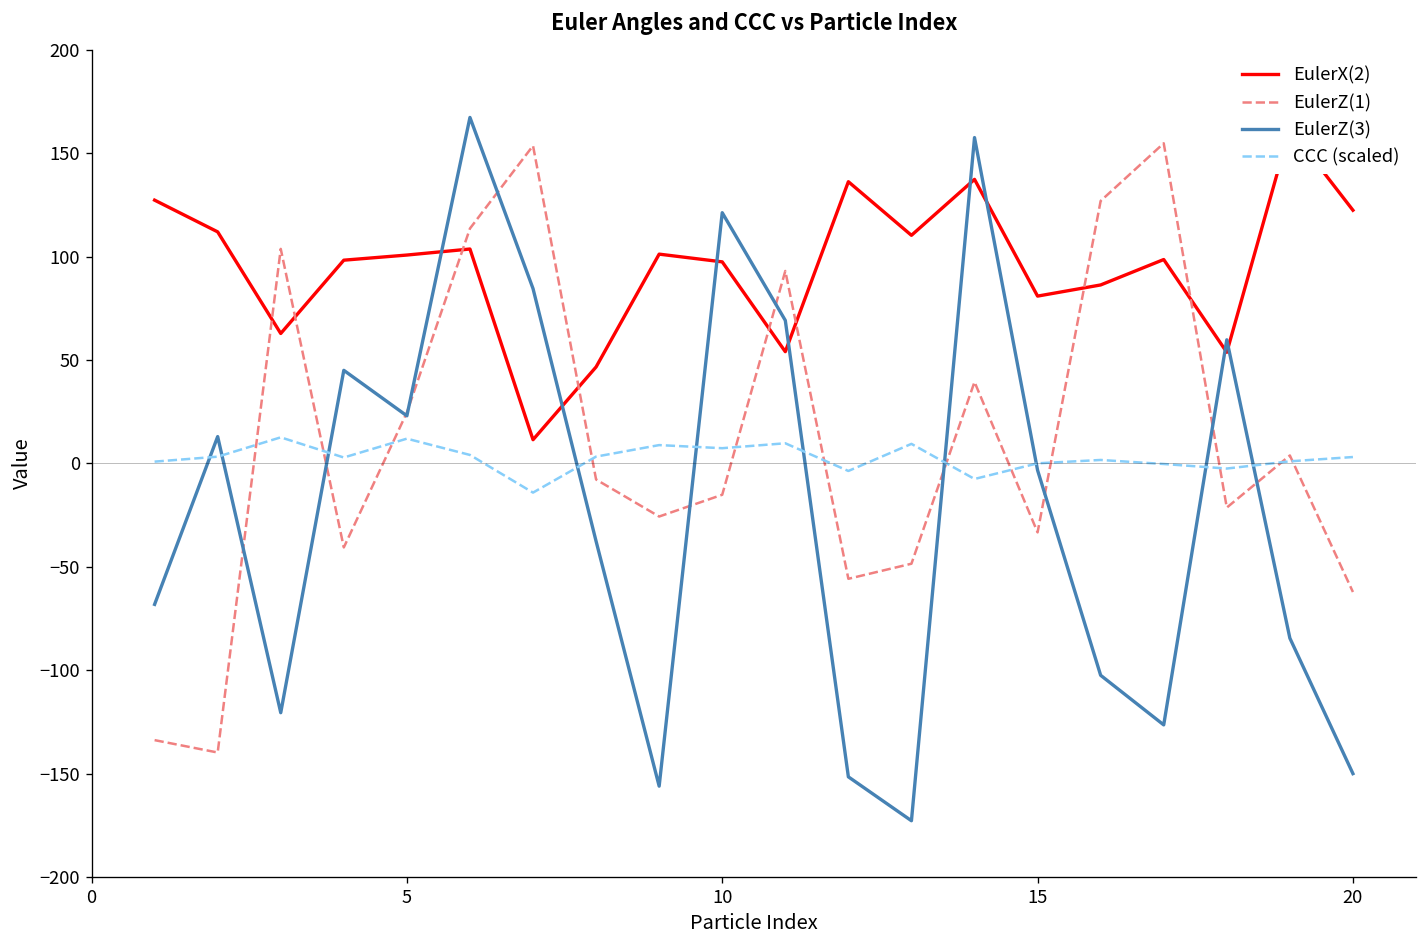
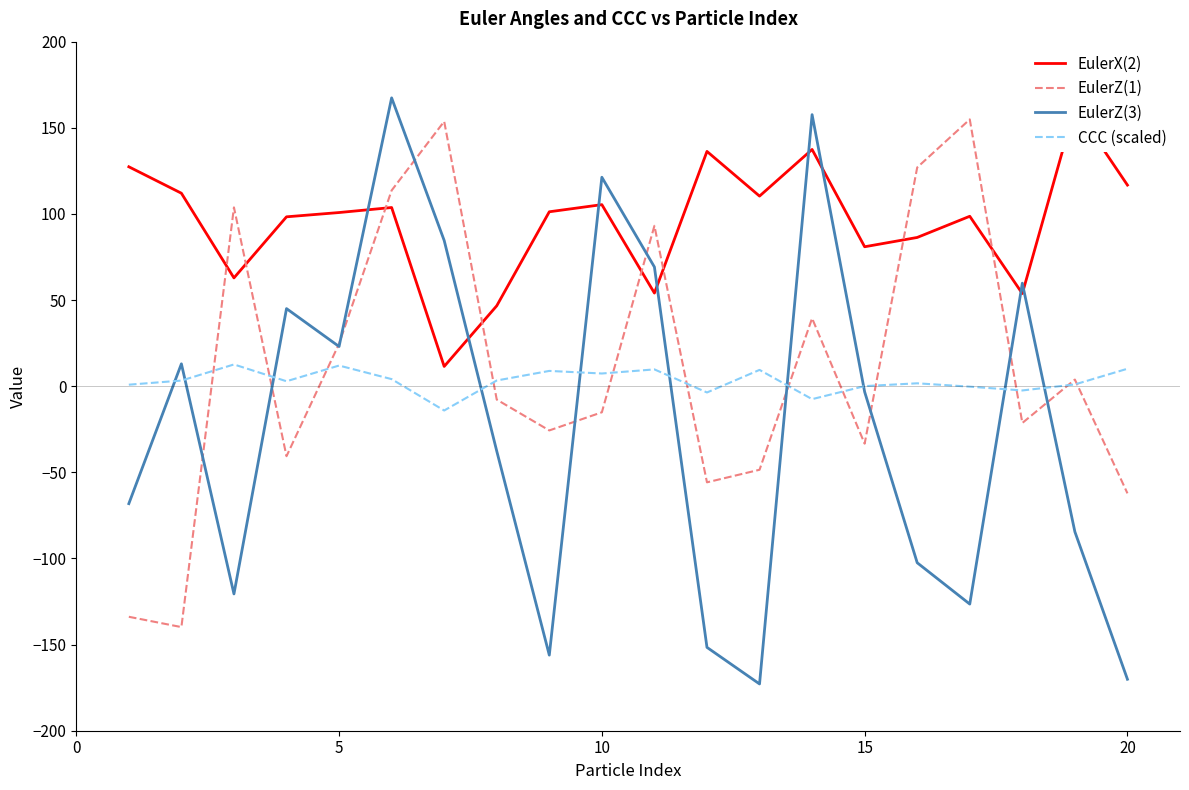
  {
    "EulerX(2)": {
      "5": 101,
-     "10": 98,
+     "10": 105,
      "15": 81,
-     "20": 122
+     "20": 117
    },
    "EulerZ(1)": {
      "5": 25,
      "10": -15,
      "15": -33,
      "20": -62
    },
    "EulerZ(3)": {
      "5": 23,
      "10": 121,
      "15": -3,
-     "20": -150
+     "20": -170
    },
    "CCC (scaled)": {
      "5": 12,
      "10": 7,
      "15": 0,
-     "20": 3
+     "20": 10
    }
  }
